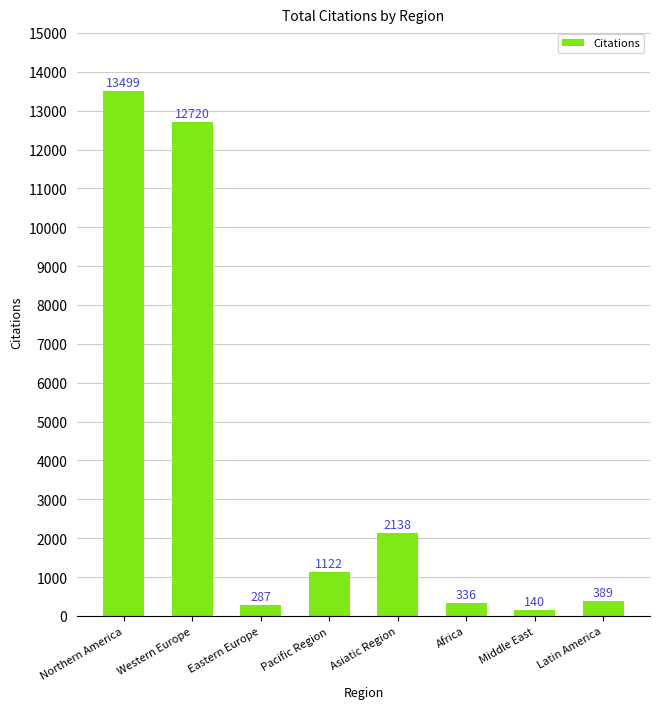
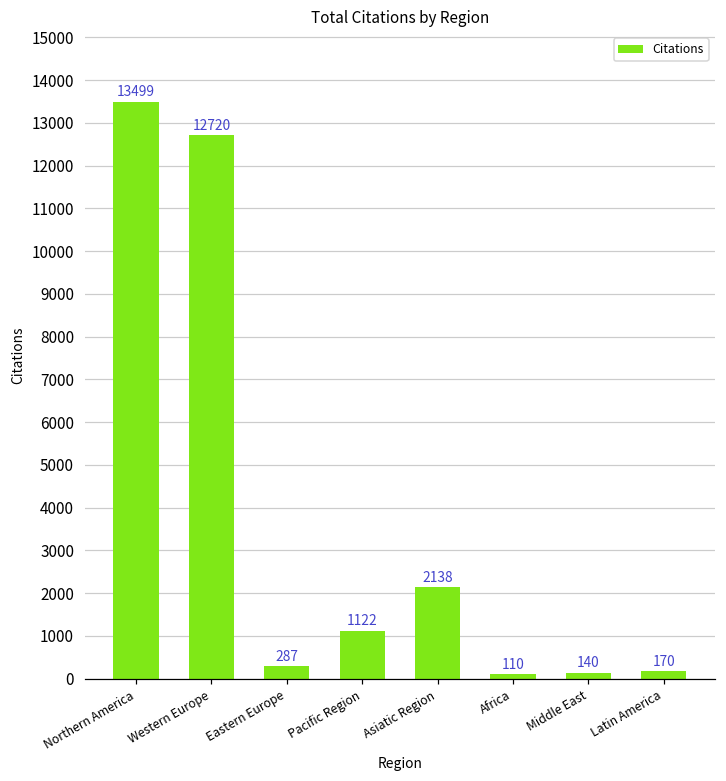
  {
    "Northern America": 13499,
    "Western Europe": 12720,
    "Eastern Europe": 287,
    "Pacific Region": 1122,
    "Asiatic Region": 2138,
-   "Africa": 336,
+   "Africa": 110,
    "Middle East": 140,
-   "Latin America": 389
+   "Latin America": 170
  }
